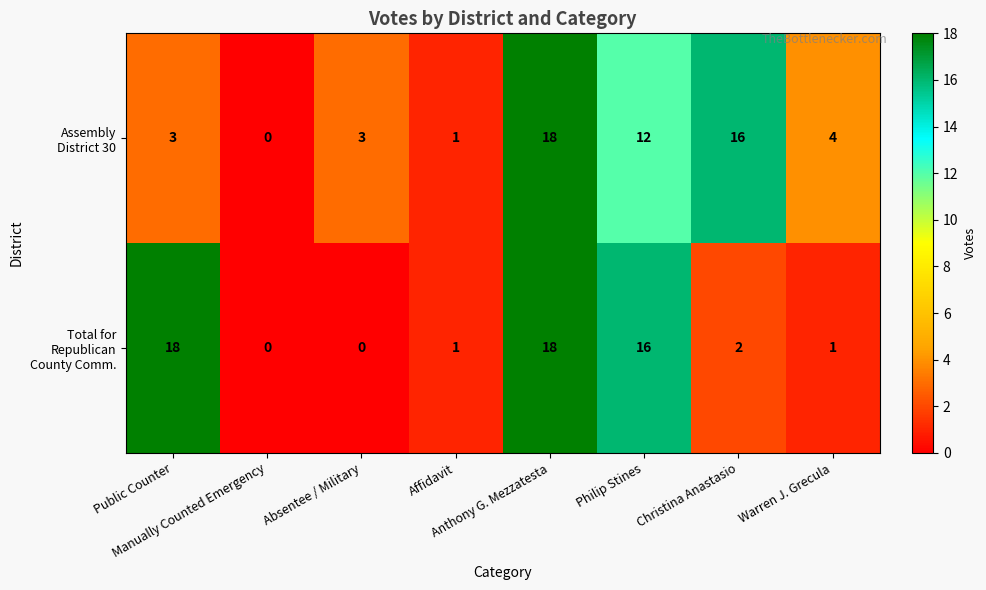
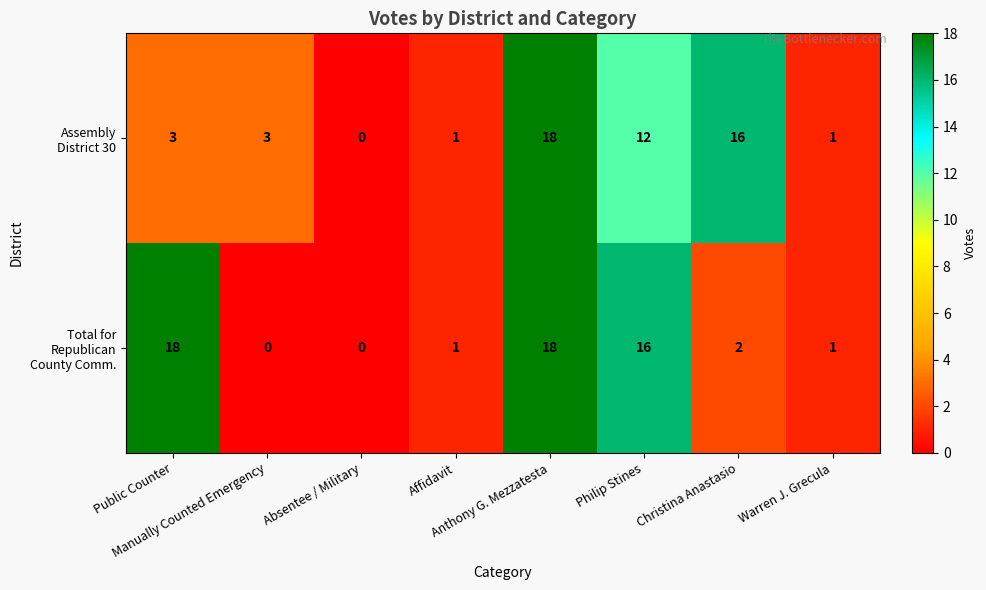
  {
    "Assembly District 30": {
      "Public Counter": 3,
-     "Manually Counted Emergency": 0,
-     "Absentee / Military": 3,
+     "Manually Counted Emergency": 3,
+     "Absentee / Military": 0,
      "Affidavit": 1,
      "Anthony G. Mezzatesta": 18,
      "Philip Stines": 12,
      "Christina Anastasio": 16,
-     "Warren J. Grecula": 4
+     "Warren J. Grecula": 1
    },
    "Total for Republican County Comm.": {
      "Public Counter": 18,
      "Manually Counted Emergency": 0,
      "Absentee / Military": 0,
      "Affidavit": 1,
      "Anthony G. Mezzatesta": 18,
      "Philip Stines": 16,
      "Christina Anastasio": 2,
      "Warren J. Grecula": 1
    }
  }
